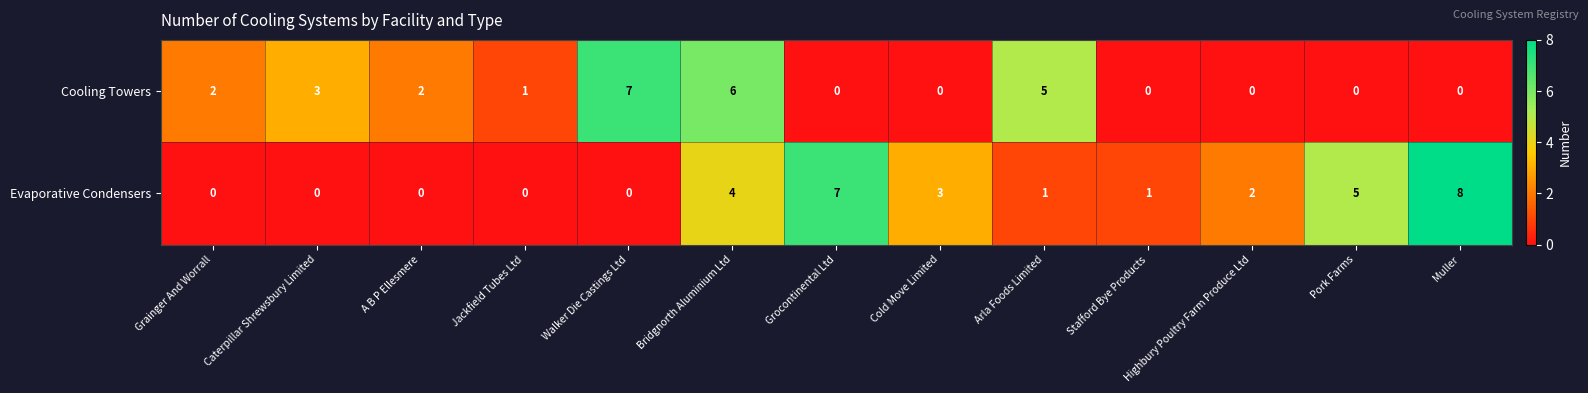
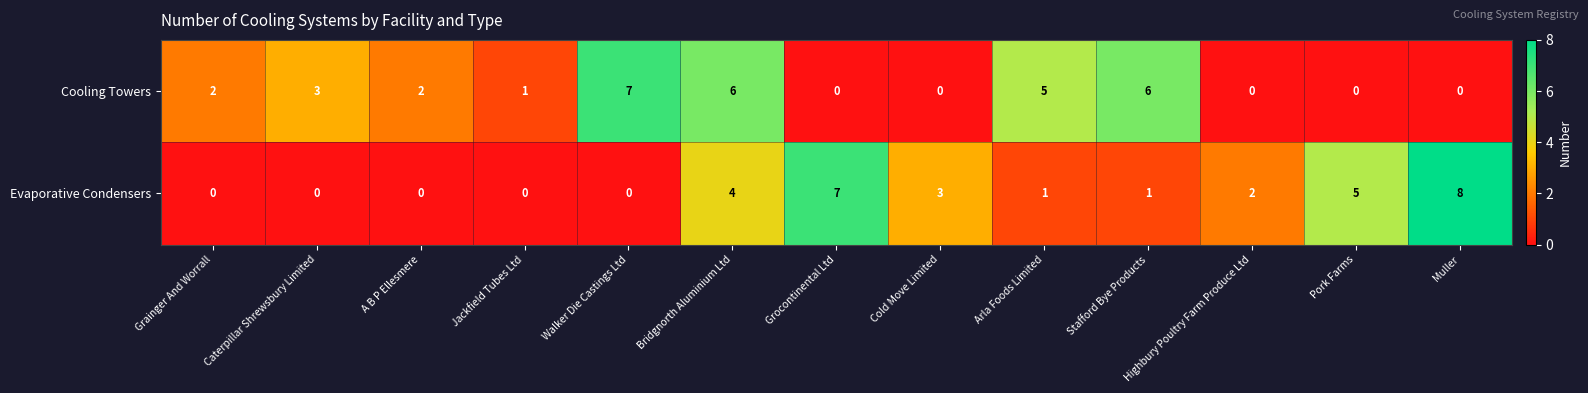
  {
    "Cooling Towers": {
      "Grainger And Worrall": 2,
      "Caterpillar Shrewsbury Limited": 3,
      "A B P Ellesmere": 2,
      "Jackfield Tubes Ltd": 1,
      "Walker Die Castings Ltd": 7,
      "Bridgnorth Aluminium Ltd": 6,
      "Grocontinental Ltd": 0,
      "Cold Move Limited": 0,
      "Arla Foods Limited": 5,
-     "Stafford Bye Products": 0,
+     "Stafford Bye Products": 6,
      "Highbury Poultry Farm Produce Ltd": 0,
      "Pork Farms": 0,
      "Muller": 0
    },
    "Evaporative Condensers": {
      "Grainger And Worrall": 0,
      "Caterpillar Shrewsbury Limited": 0,
      "A B P Ellesmere": 0,
      "Jackfield Tubes Ltd": 0,
      "Walker Die Castings Ltd": 0,
      "Bridgnorth Aluminium Ltd": 4,
      "Grocontinental Ltd": 7,
      "Cold Move Limited": 3,
      "Arla Foods Limited": 1,
      "Stafford Bye Products": 1,
      "Highbury Poultry Farm Produce Ltd": 2,
      "Pork Farms": 5,
      "Muller": 8
    }
  }
